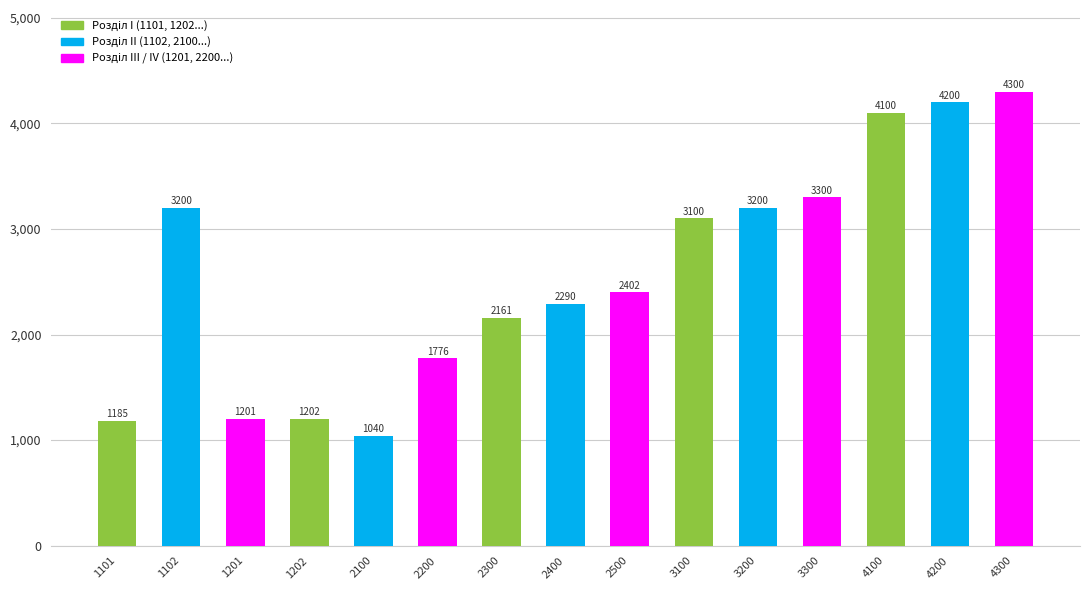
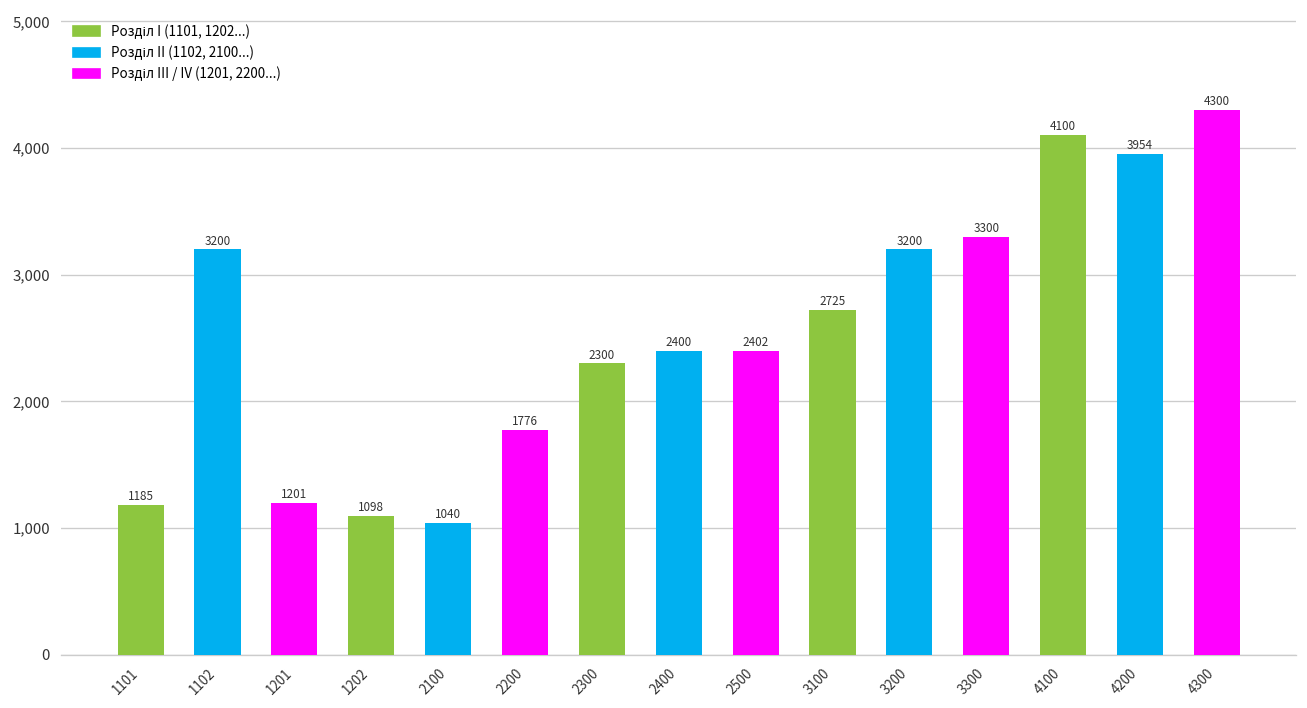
  {
    "1101": 1185,
    "1102": 3200,
    "1201": 1201,
-   "1202": 1202,
+   "1202": 1098,
    "2100": 1040,
    "2200": 1776,
-   "2300": 2161,
-   "2400": 2290,
+   "2300": 2300,
+   "2400": 2400,
    "2500": 2402,
-   "3100": 3100,
+   "3100": 2725,
    "3200": 3200,
    "3300": 3300,
    "4100": 4100,
-   "4200": 4200,
+   "4200": 3954,
    "4300": 4300
  }
